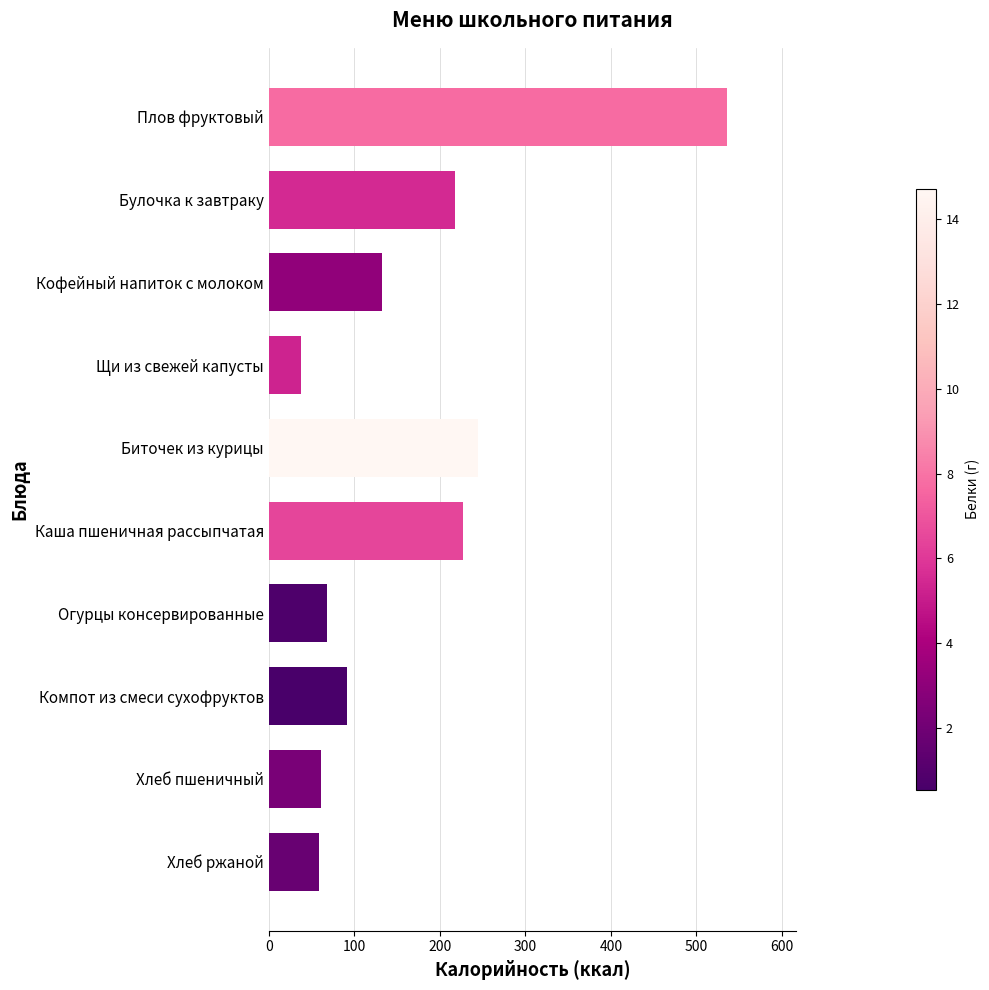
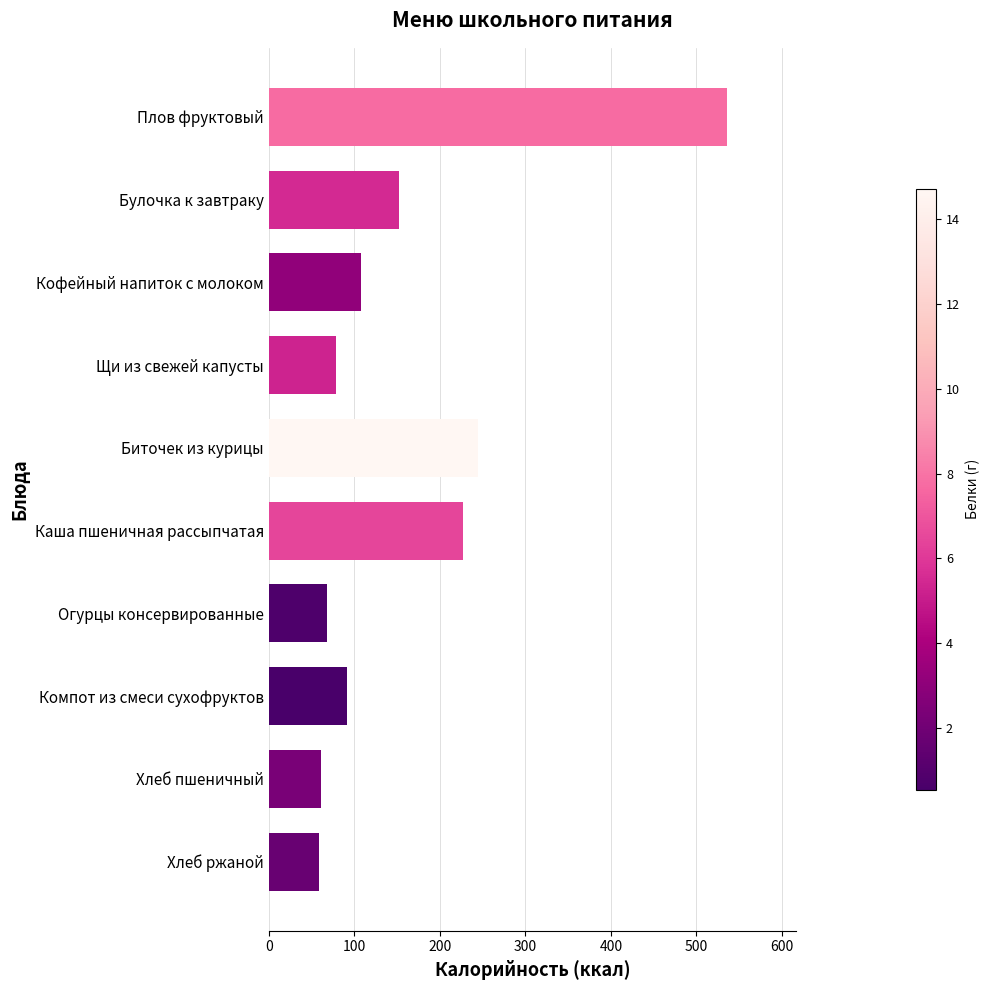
  {
    "Плов фруктовый": 540,
-   "Булочка к завтраку": 220,
-   "Кофейный напиток с молоком": 130,
-   "Щи из свежей капусты": 40,
+   "Булочка к завтраку": 150,
+   "Кофейный напиток с молоком": 110,
+   "Щи из свежей капусты": 80,
    "Биточек из курицы": 240,
    "Каша пшеничная рассыпчатая": 230,
    "Огурцы консервированные": 70,
    "Компот из смеси сухофруктов": 90,
    "Хлеб пшеничный": 60,
    "Хлеб ржаной": 60
  }
